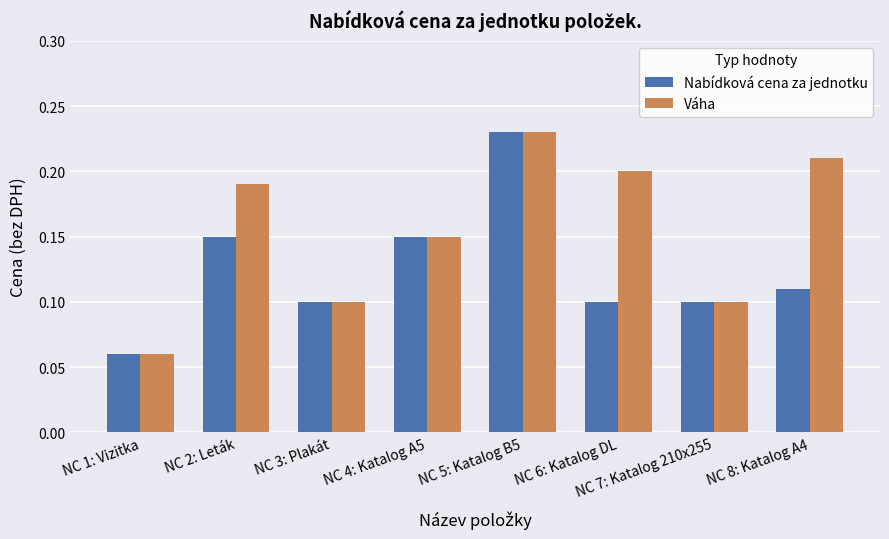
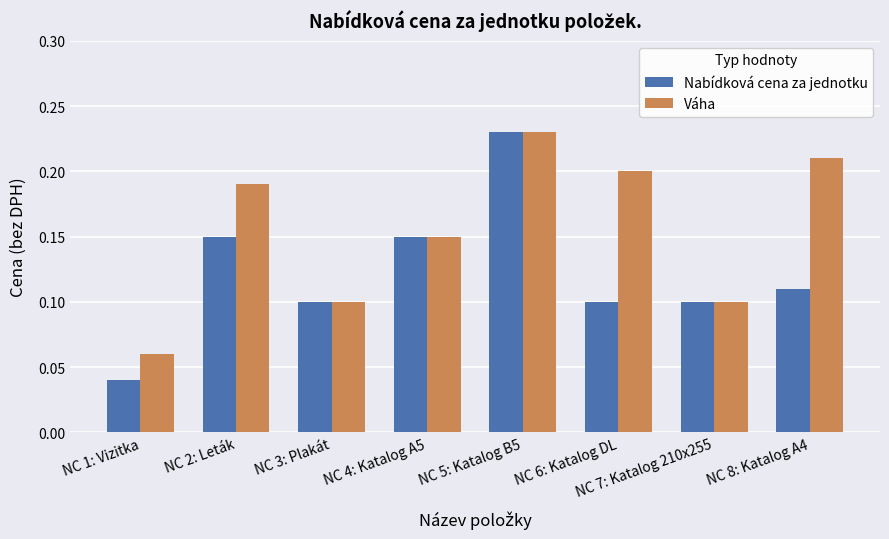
  {
    "Nabídková cena za jednotku": {
-     "NC 1: Vizitka": 0.06,
+     "NC 1: Vizitka": 0.04,
      "NC 2: Leták": 0.15,
      "NC 3: Plakát": 0.10,
      "NC 4: Katalog A5": 0.15,
      "NC 5: Katalog B5": 0.23,
      "NC 6: Katalog DL": 0.10,
      "NC 7: Katalog 210x255": 0.10,
      "NC 8: Katalog A4": 0.11
    },
    "Váha": {
      "NC 1: Vizitka": 0.06,
      "NC 2: Leták": 0.19,
      "NC 3: Plakát": 0.10,
      "NC 4: Katalog A5": 0.15,
      "NC 5: Katalog B5": 0.23,
      "NC 6: Katalog DL": 0.20,
      "NC 7: Katalog 210x255": 0.10,
      "NC 8: Katalog A4": 0.21
    }
  }
